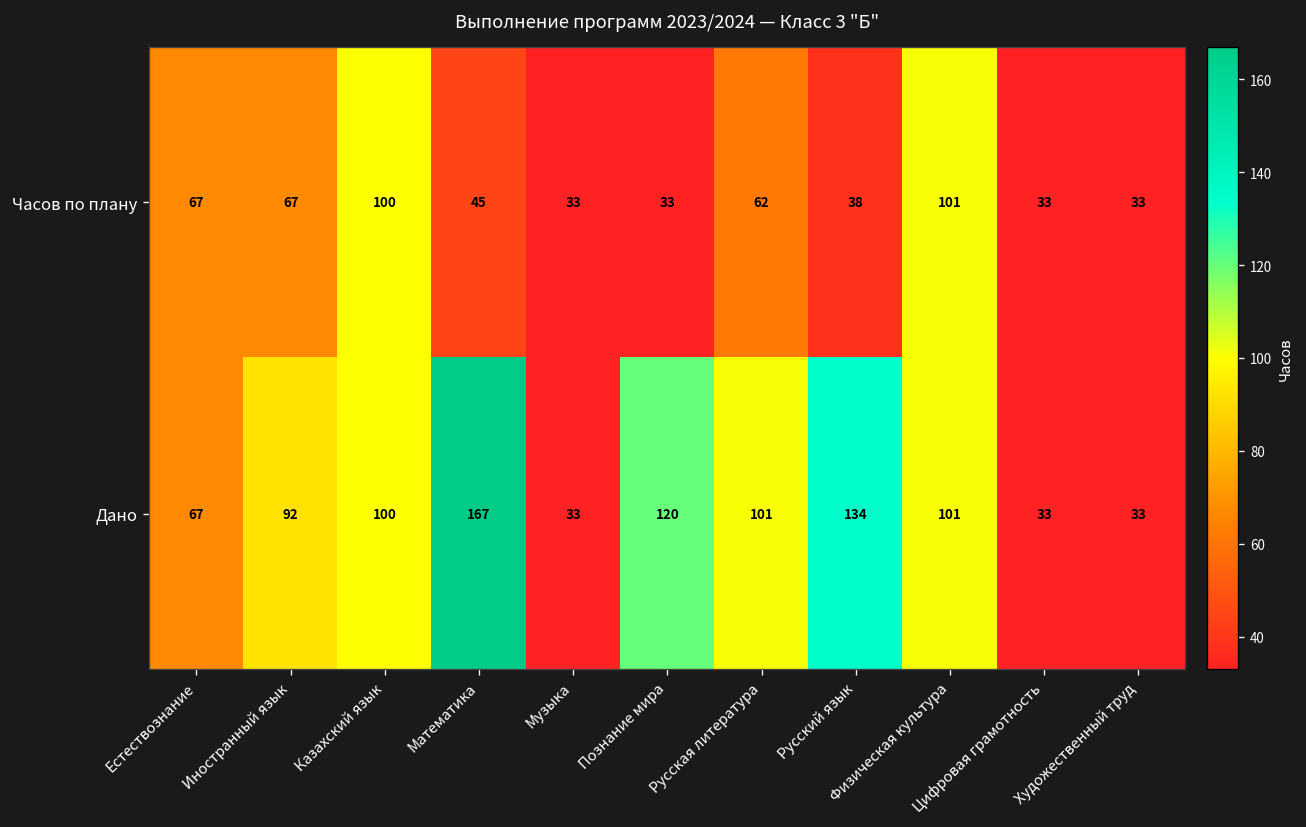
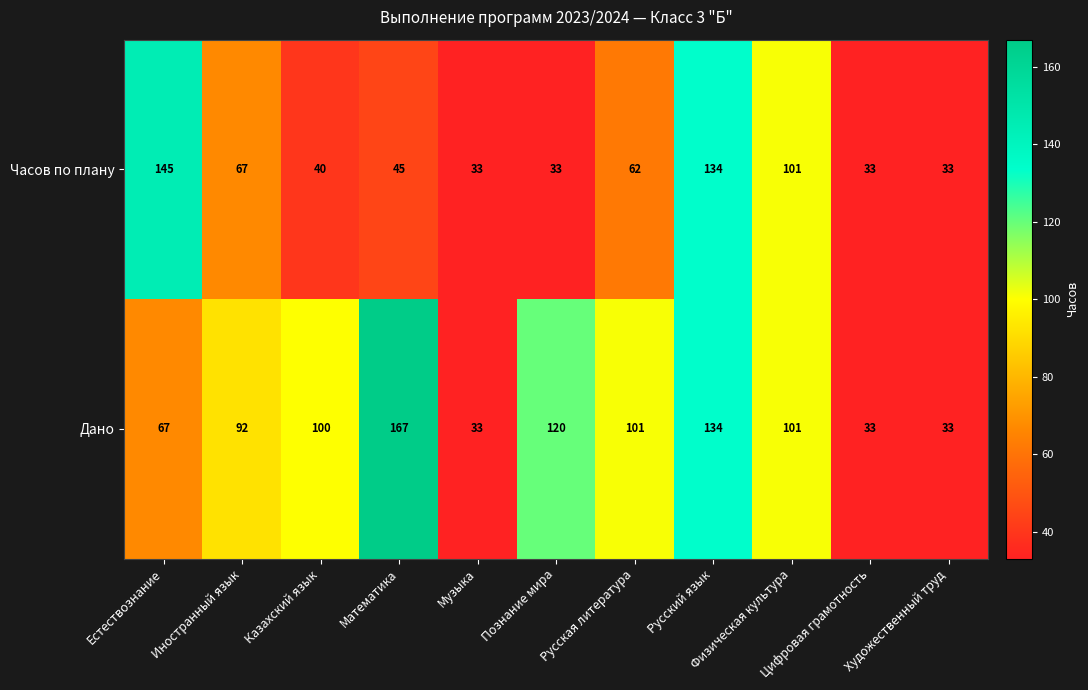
  {
    "Часов по плану": {
-     "Естествознание": 67,
+     "Естествознание": 145,
      "Иностранный язык": 67,
-     "Казахский язык": 100,
+     "Казахский язык": 40,
      "Математика": 45,
      "Музыка": 33,
      "Познание мира": 33,
      "Русская литература": 62,
-     "Русский язык": 38,
+     "Русский язык": 134,
      "Физическая культура": 101,
      "Цифровая грамотность": 33,
      "Xудожественный труд": 33
    },
    "Дано": {
      "Естествознание": 67,
      "Иностранный язык": 92,
      "Казахский язык": 100,
      "Математика": 167,
      "Музыка": 33,
      "Познание мира": 120,
      "Русская литература": 101,
      "Русский язык": 134,
      "Физическая культура": 101,
      "Цифровая грамотность": 33,
      "Xудожественный труд": 33
    }
  }
